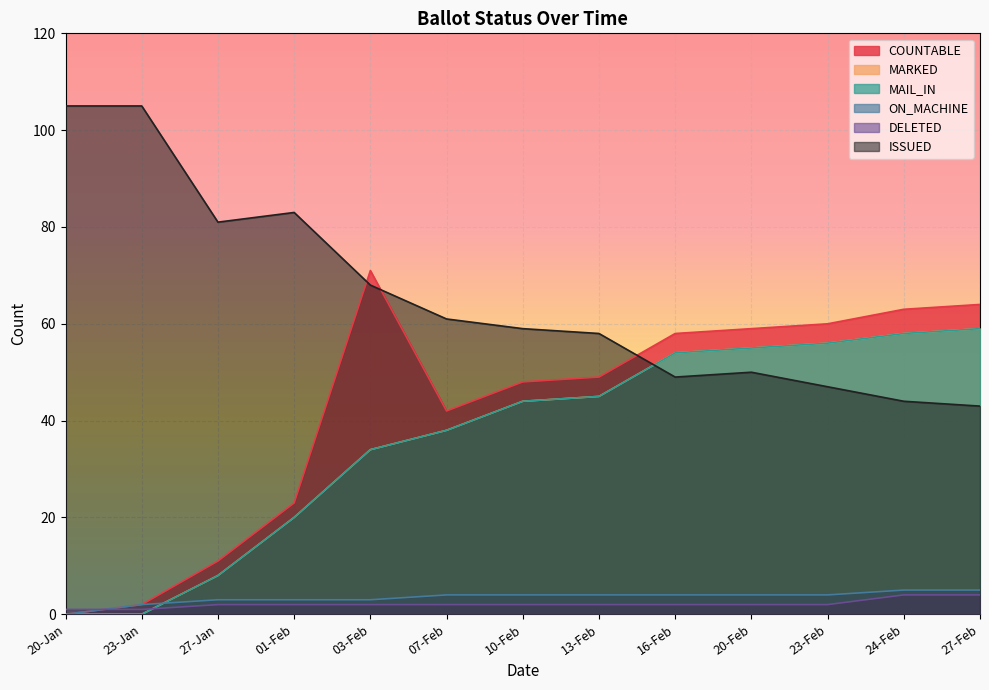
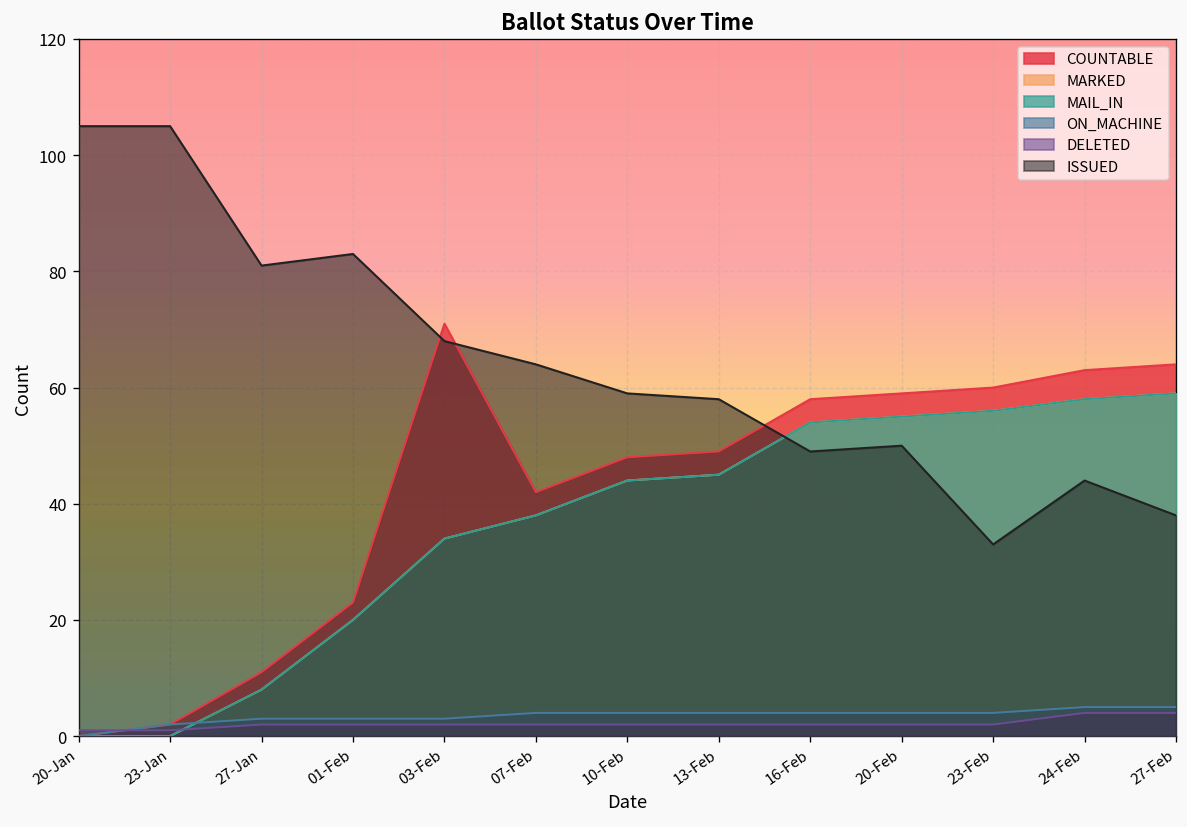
  {
    "COUNTABLE": {
      "27-Jan": 11,
      "01-Feb": 23,
      "03-Feb": 71,
      "07-Feb": 42,
      "10-Feb": 48,
      "13-Feb": 49,
      "16-Feb": 58,
      "20-Feb": 59,
      "23-Feb": 60,
      "24-Feb": 63,
      "27-Feb": 64
    },
    "ISSUED": {
      "20-Jan": 105,
      "23-Jan": 105,
      "27-Jan": 81,
      "01-Feb": 83,
      "03-Feb": 68,
-     "07-Feb": 61,
+     "07-Feb": 64,
      "10-Feb": 59,
      "13-Feb": 58,
      "16-Feb": 49,
      "20-Feb": 50,
-     "23-Feb": 47,
+     "23-Feb": 33,
      "24-Feb": 44,
-     "27-Feb": 43
+     "27-Feb": 38
    }
  }
